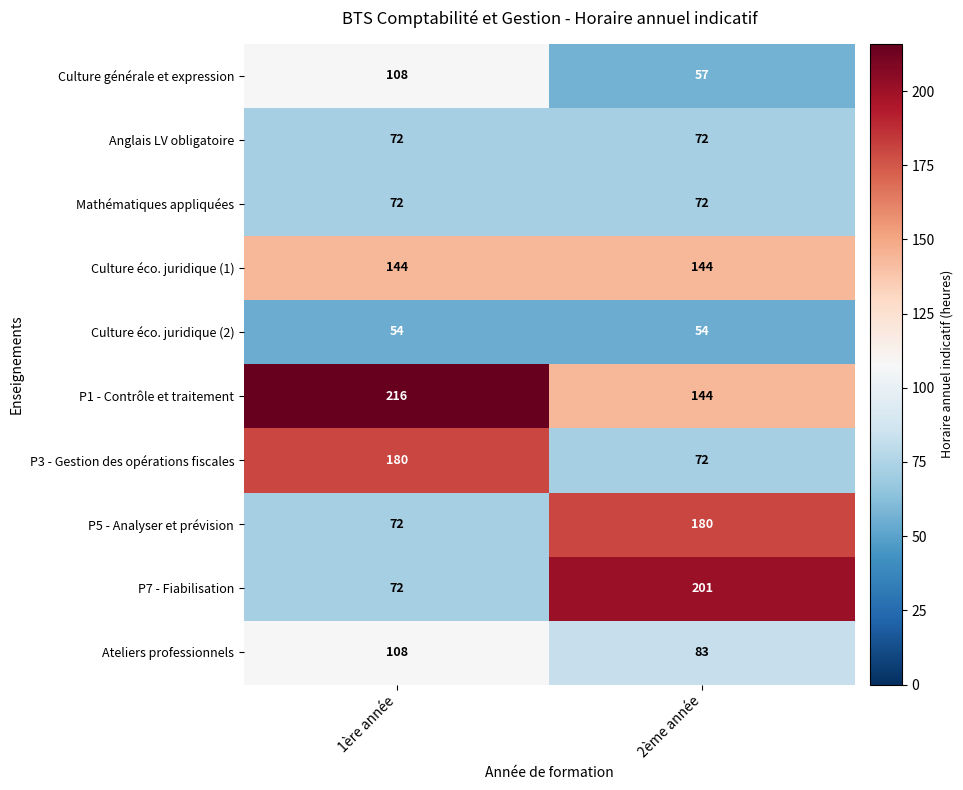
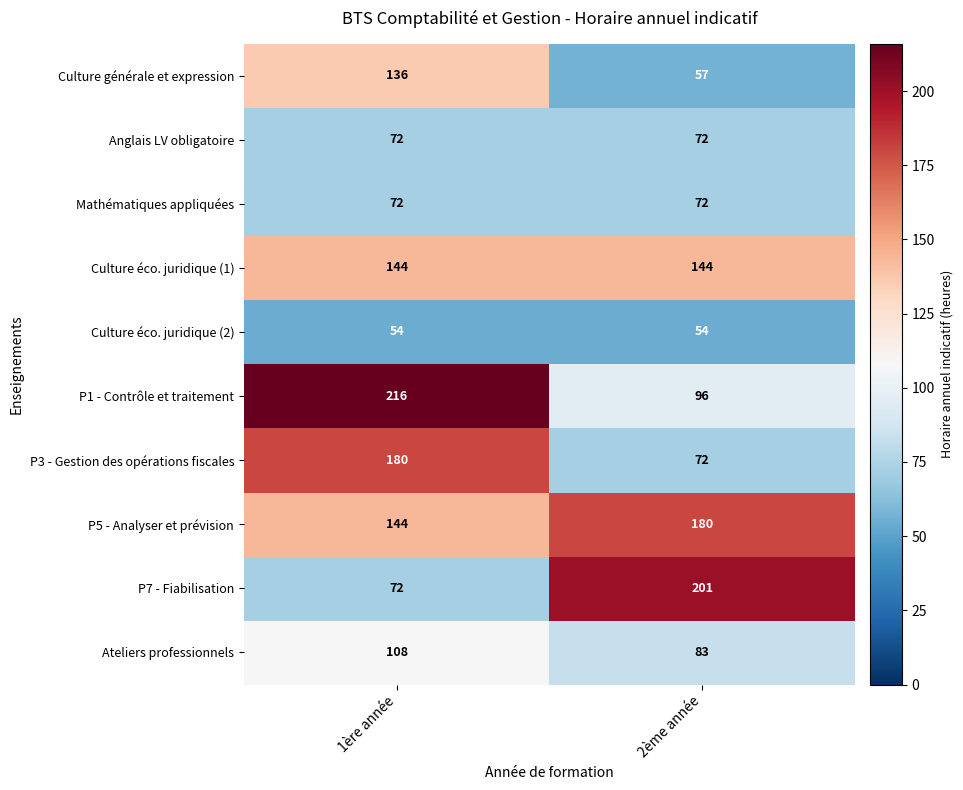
  {
    "Culture générale et expression": {
-     "1ère année": 108,
+     "1ère année": 136,
      "2ème année": 57
    },
    "Anglais LV obligatoire": {
      "1ère année": 72,
      "2ème année": 72
    },
    "Mathématiques appliquées": {
      "1ère année": 72,
      "2ème année": 72
    },
    "Culture éco. juridique (1)": {
      "1ère année": 144,
      "2ème année": 144
    },
    "Culture éco. juridique (2)": {
      "1ère année": 54,
      "2ème année": 54
    },
    "P1 - Contrôle et traitement": {
      "1ère année": 216,
-     "2ème année": 144
+     "2ème année": 96
    },
    "P3 - Gestion des opérations fiscales": {
      "1ère année": 180,
      "2ème année": 72
    },
    "P5 - Analyser et prévision": {
-     "1ère année": 72,
+     "1ère année": 144,
      "2ème année": 180
    },
    "P7 - Fiabilisation": {
      "1ère année": 72,
      "2ème année": 201
    },
    "Ateliers professionnels": {
      "1ère année": 108,
      "2ème année": 83
    }
  }
